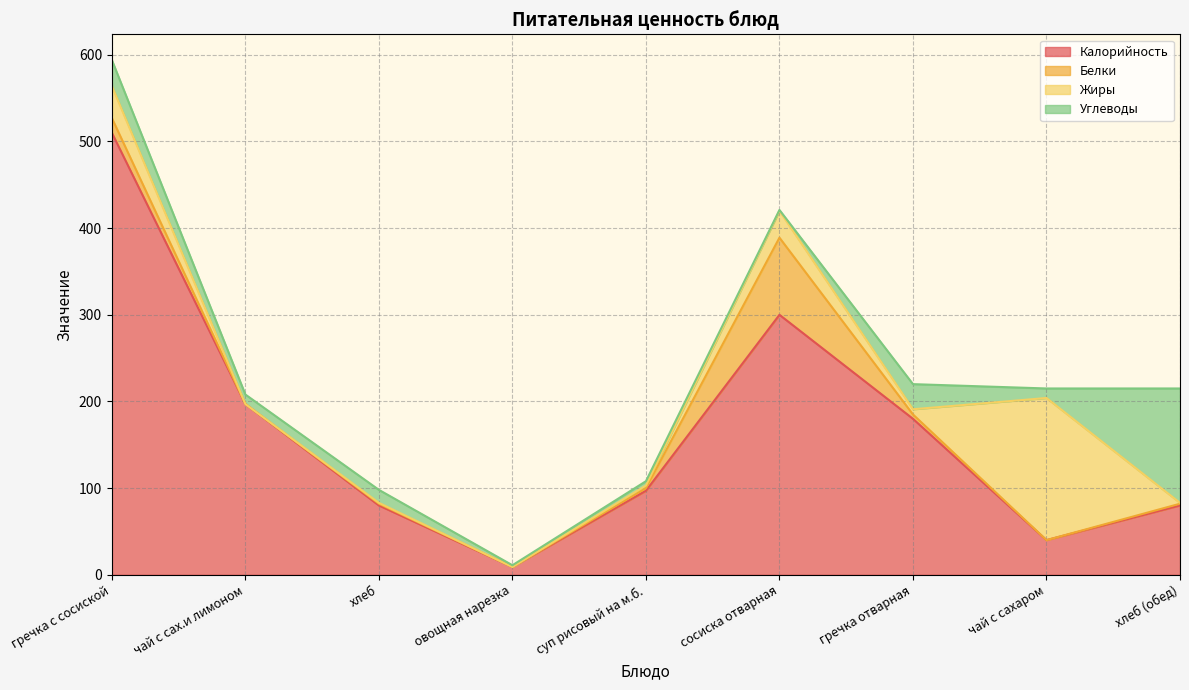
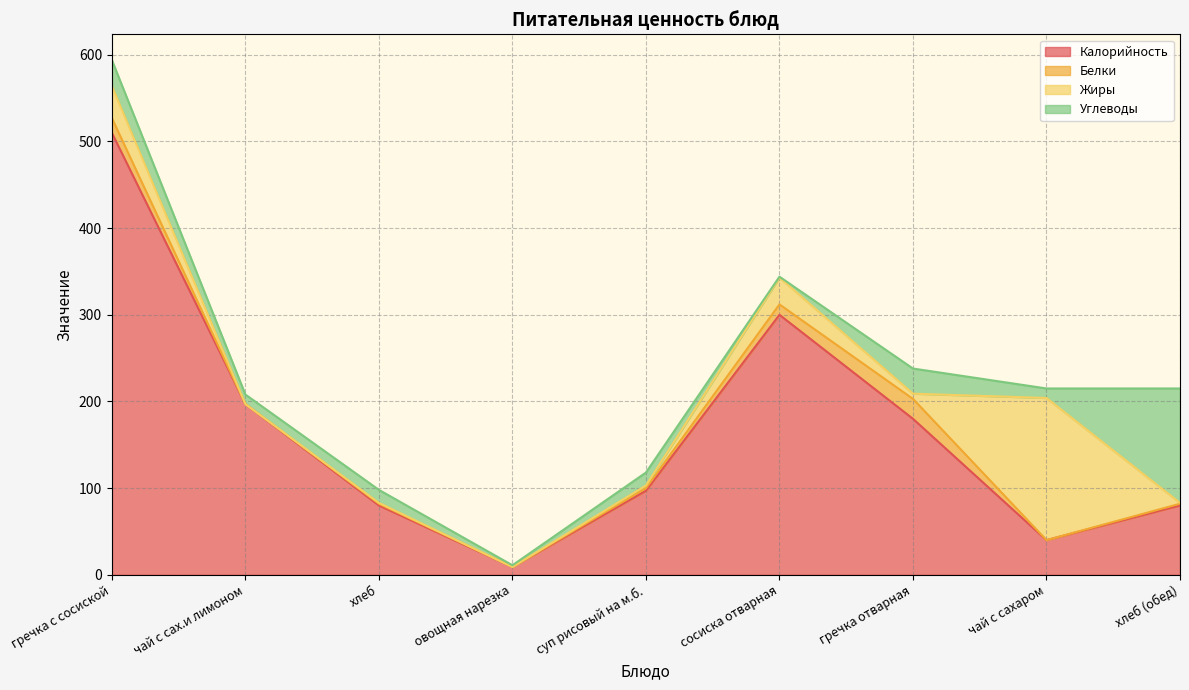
  {
    "Калорийность": {
      "гречка с сосиской": 510,
      "суп рисовый на м.б.": 100,
      "сосиска отварная": 300,
      "гречка отварная": 180
    },
    "Белки": {
      "гречка с сосиской": 20,
      "суп рисовый на м.б.": 0,
-     "сосиска отварная": 90,
-     "гречка отварная": 10
+     "сосиска отварная": 10,
+     "гречка отварная": 20
    },
    "Жиры": {
      "гречка с сосиской": 40,
      "суп рисовый на м.б.": 0,
      "гречка отварная": 10,
      "чай с сахаром": 160
    },
    "Углеводы": {
      "гречка с сосиской": 30,
      "чай с сах.и лимоном": 10,
      "хлеб": 20,
-     "суп рисовый на м.б.": 10,
+     "суп рисовый на м.б.": 20,
      "гречка отварная": 30,
      "чай с сахаром": 10,
      "хлеб (обед)": 130
    }
  }
